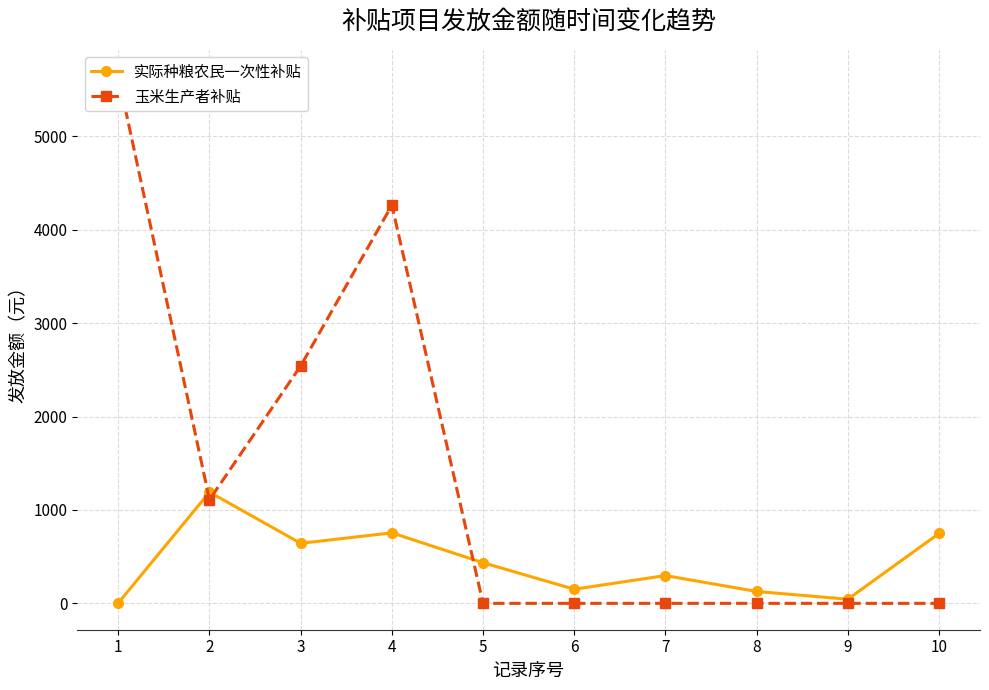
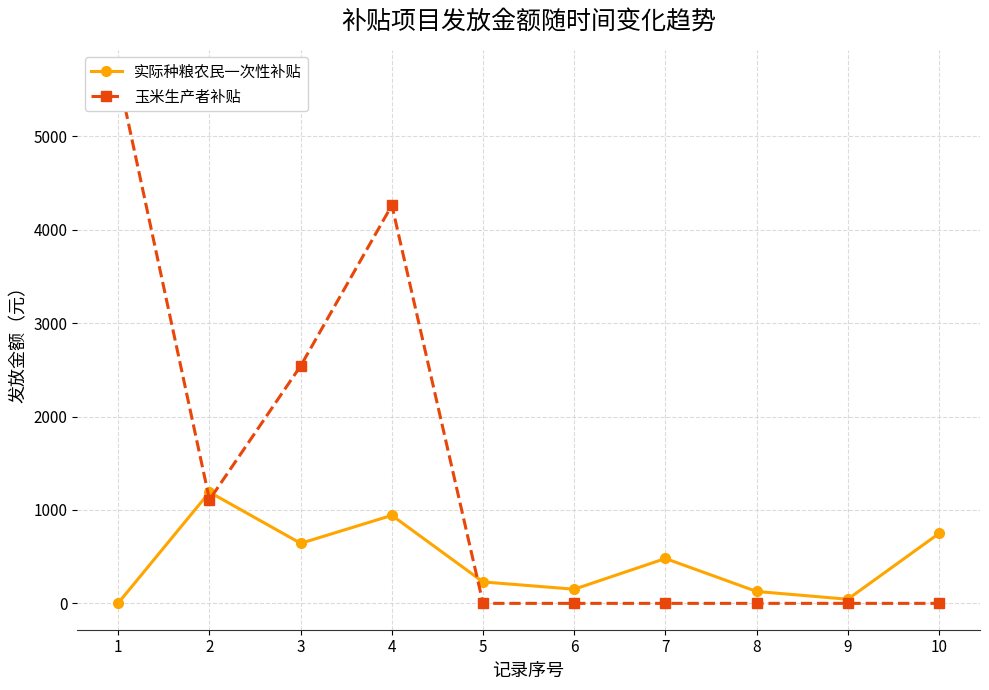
  {
    "实际种粮农民一次性补贴": {
      "1": 0,
      "2": 1200,
      "3": 600,
-     "4": 800,
-     "5": 400,
+     "4": 900,
+     "5": 200,
      "6": 200,
-     "7": 300,
+     "7": 500,
      "8": 100,
      "9": 0,
      "10": 700
    },
    "玉米生产者补贴": {
      "2": 1100,
      "3": 2500,
      "4": 4300,
      "5": 0,
      "6": 0,
      "7": 0,
      "8": 0,
      "9": 0,
      "10": 0
    }
  }
